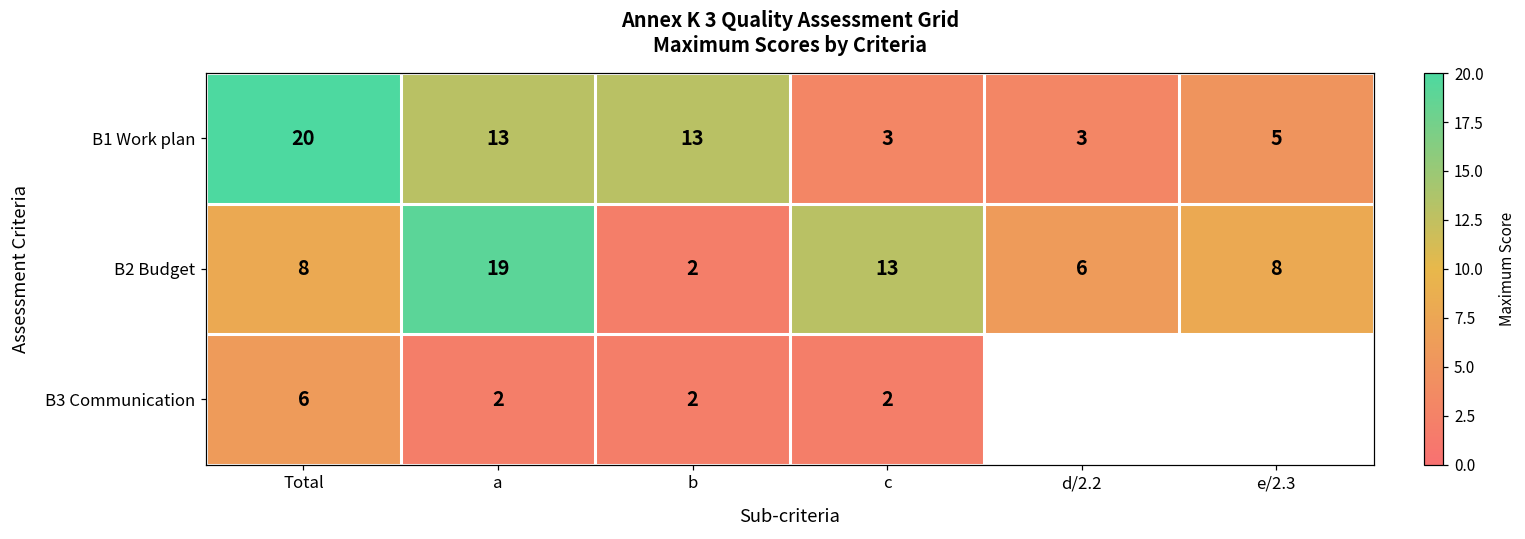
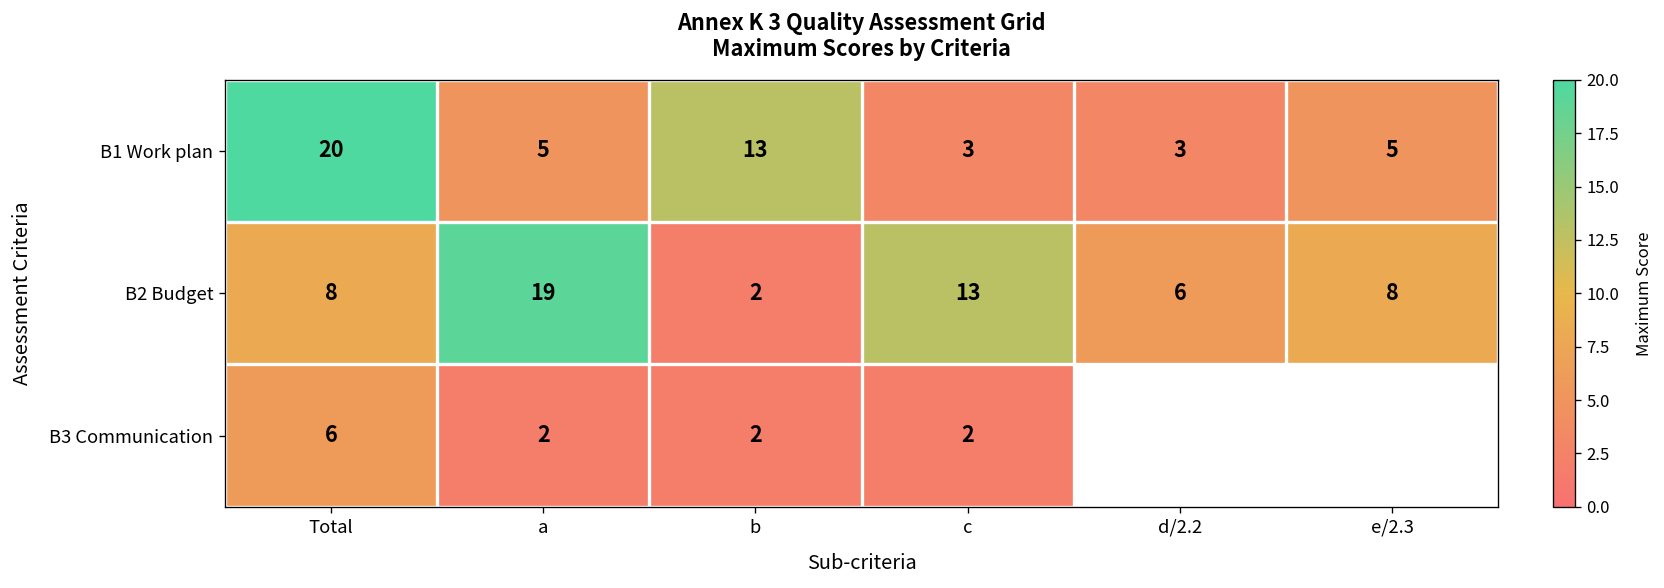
  {
    "B1 Work plan": {
      "Total": 20,
-     "a": 13,
+     "a": 5,
      "b": 13,
      "c": 3,
      "d/2.2": 3,
      "e/2.3": 5
    },
    "B2 Budget": {
      "Total": 8,
      "a": 19,
      "b": 2,
      "c": 13,
      "d/2.2": 6,
      "e/2.3": 8
    },
    "B3 Communication": {
      "Total": 6,
      "a": 2,
      "b": 2,
      "c": 2
    }
  }
